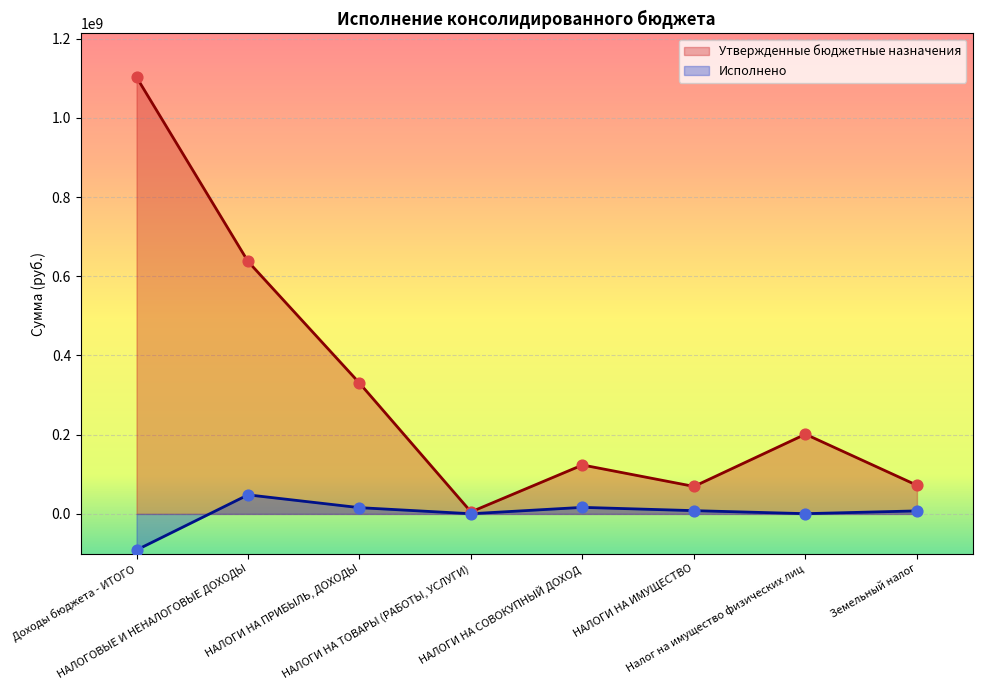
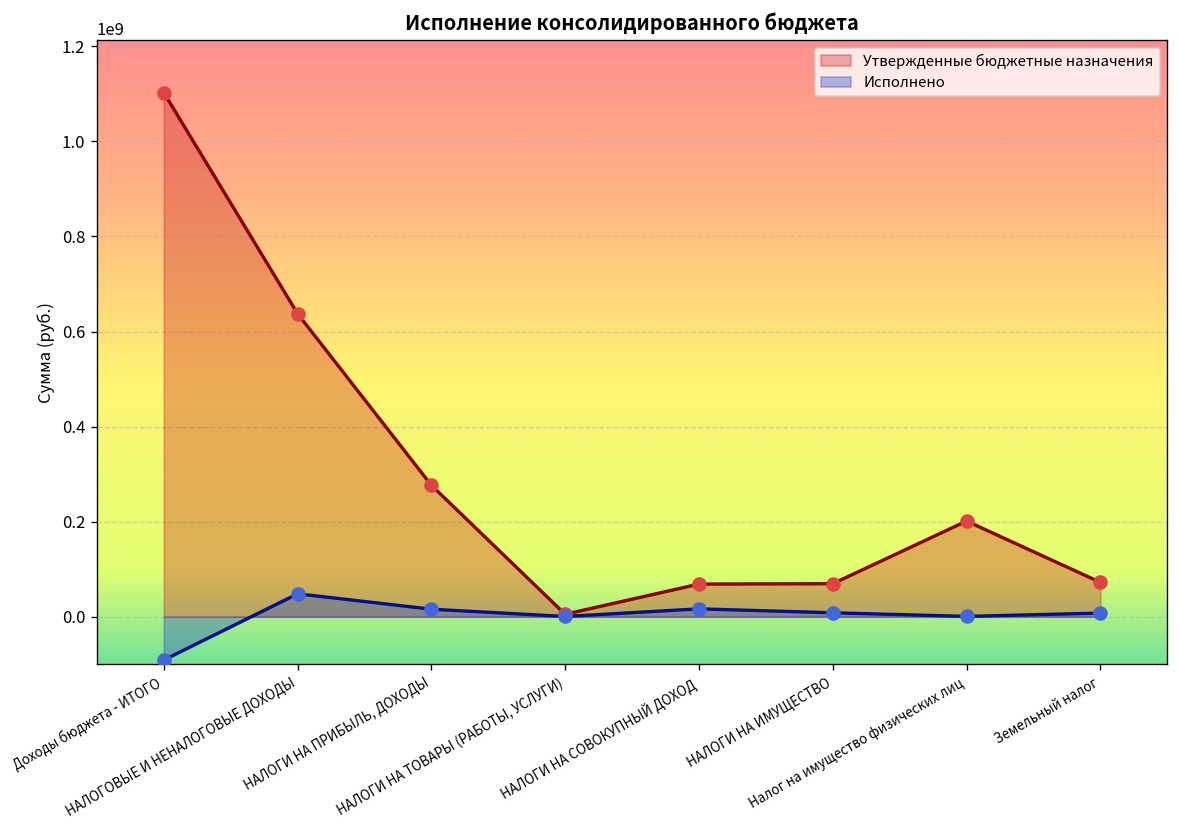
  {
    "Утвержденные бюджетные назначения": {
      "Доходы бюджета - ИТОГО": 1100000000,
      "НАЛОГОВЫЕ И НЕНАЛОГОВЫЕ ДОХОДЫ": 640000000,
-     "НАЛОГИ НА ПРИБЫЛЬ, ДОХОДЫ": 330000000,
-     "НАЛОГИ НА СОВОКУПНЫЙ ДОХОД": 120000000,
+     "НАЛОГИ НА ПРИБЫЛЬ, ДОХОДЫ": 280000000,
+     "НАЛОГИ НА СОВОКУПНЫЙ ДОХОД": 70000000,
      "НАЛОГИ НА ИМУЩЕСТВО": 70000000,
      "Налог на имущество физических лиц": 200000000,
      "Земельный налог": 70000000
    }
  }
